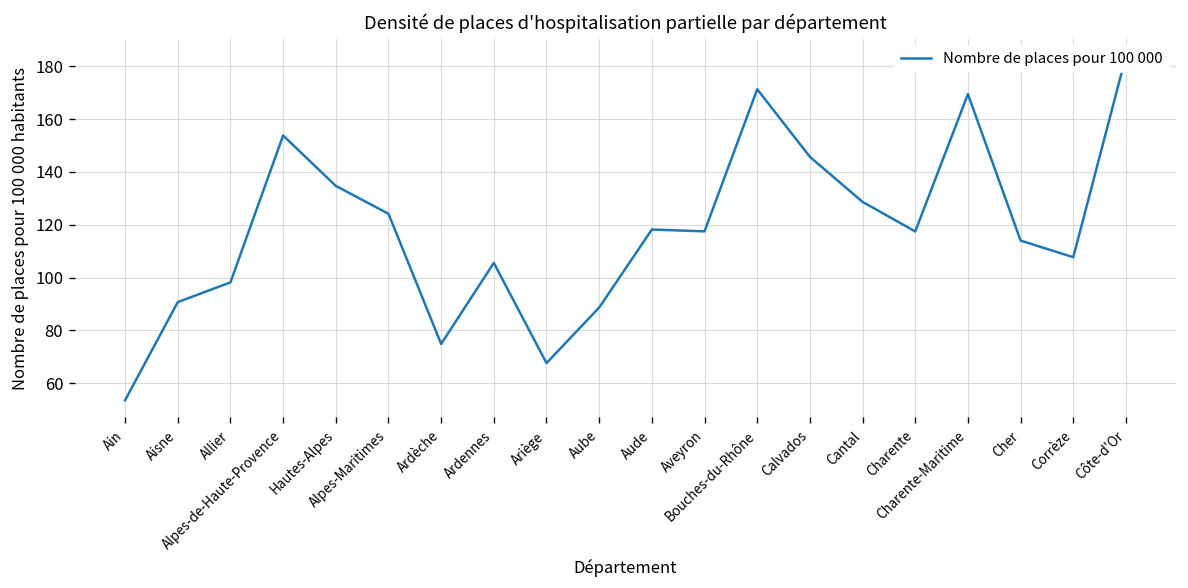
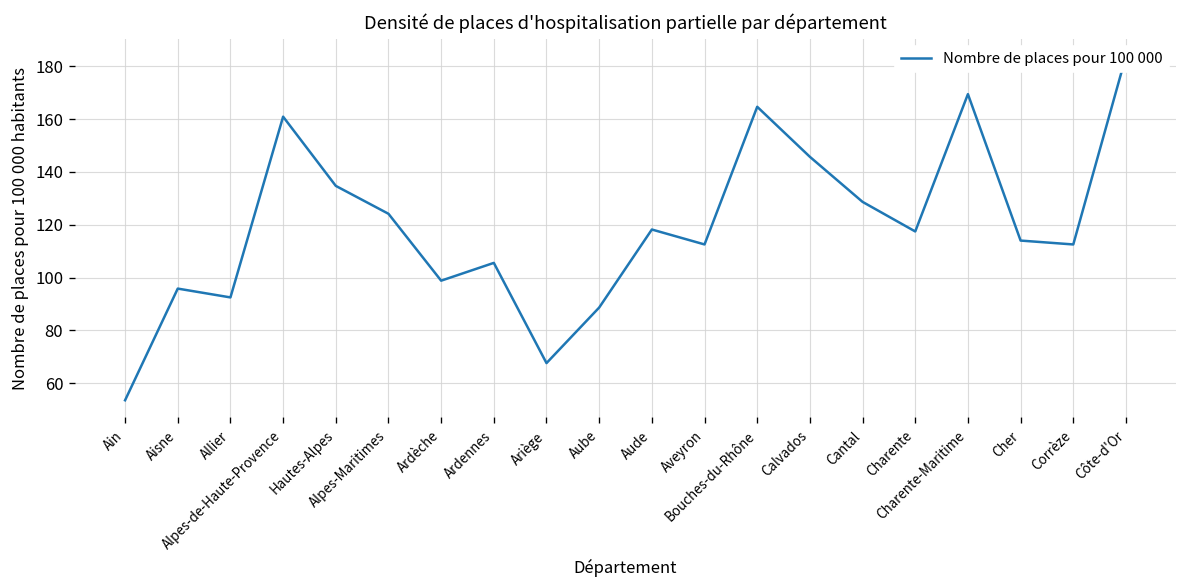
  {
    "Ain": 54,
-   "Aisne": 91,
-   "Allier": 98,
-   "Alpes-de-Haute-Provence": 154,
+   "Aisne": 96,
+   "Allier": 92,
+   "Alpes-de-Haute-Provence": 161,
    "Hautes-Alpes": 135,
    "Alpes-Maritimes": 124,
-   "Ardèche": 75,
+   "Ardèche": 99,
    "Ardennes": 106,
    "Ariège": 68,
    "Aube": 89,
    "Aude": 118,
-   "Aveyron": 118,
-   "Bouches-du-Rhône": 171,
+   "Aveyron": 113,
+   "Bouches-du-Rhône": 165,
    "Calvados": 146,
    "Cantal": 129,
    "Charente": 117,
    "Charente-Maritime": 169,
    "Cher": 114,
-   "Corrèze": 108
+   "Corrèze": 113
  }
